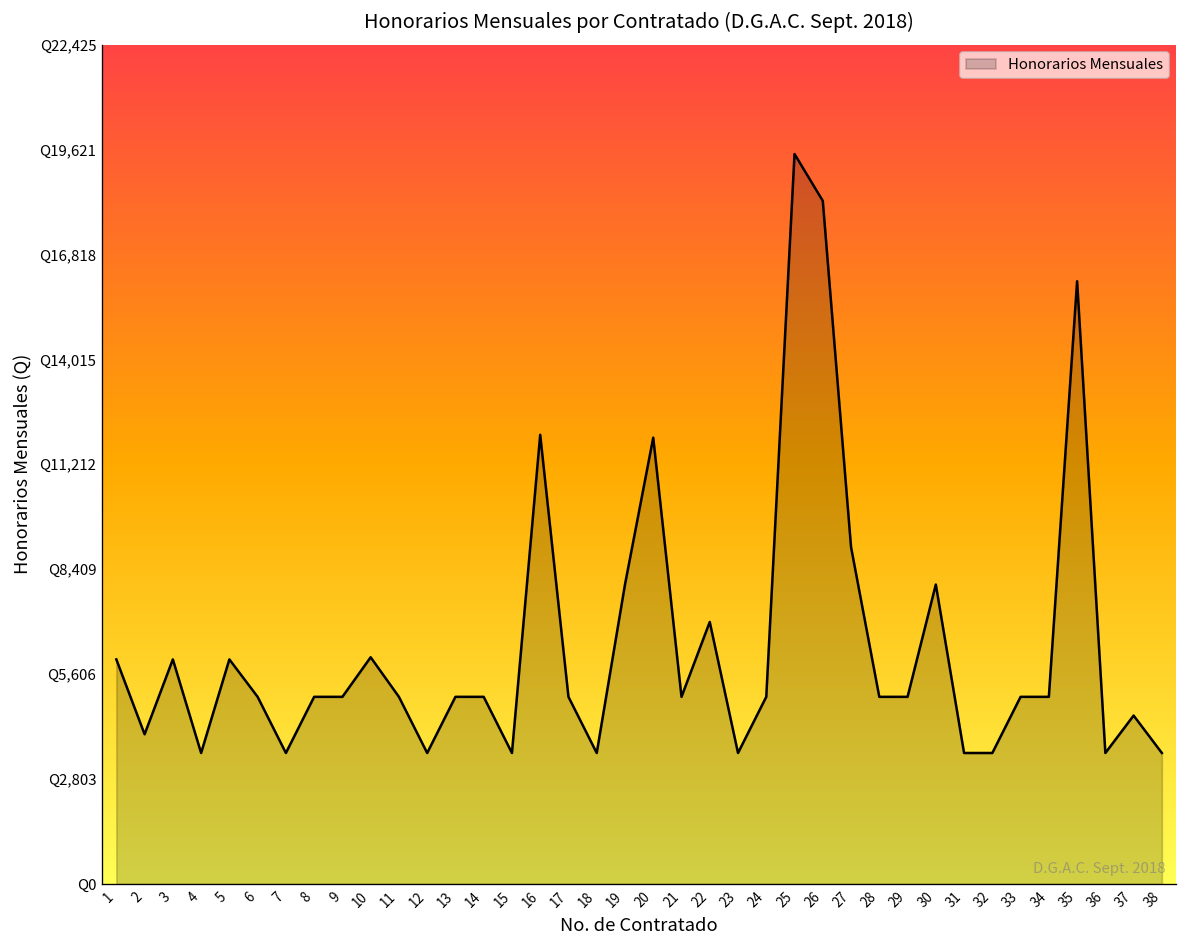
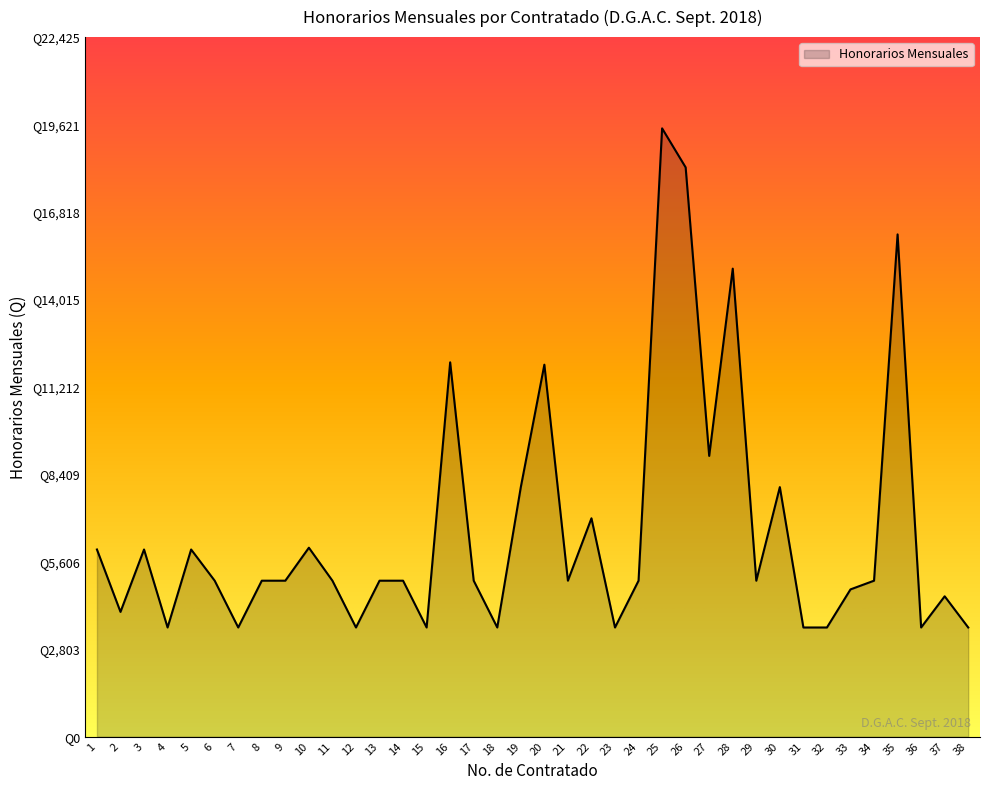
  {
    "1": "Q6,000",
    "2": "Q4,000",
    "3": "Q6,000",
    "4": "Q3,500",
    "5": "Q6,000",
    "6": "Q5,000",
    "7": "Q3,500",
    "8": "Q5,000",
    "9": "Q5,000",
    "10": "Q6,100",
    "11": "Q5,000",
    "12": "Q3,500",
    "13": "Q5,000",
    "14": "Q5,000",
    "15": "Q3,500",
    "16": "Q12,000",
    "17": "Q5,000",
    "18": "Q3,500",
    "19": "Q8,000",
    "20": "Q11,900",
    "21": "Q5,000",
    "22": "Q7,000",
    "23": "Q3,500",
    "24": "Q5,000",
    "25": "Q19,500",
    "26": "Q18,200",
    "27": "Q9,000",
-   "28": "Q5,000",
+   "28": "Q15,000",
    "29": "Q5,000",
    "30": "Q8,000",
    "31": "Q3,500",
    "32": "Q3,500",
-   "33": "Q5,000",
+   "33": "Q4,700",
    "34": "Q5,000",
    "35": "Q16,100",
    "36": "Q3,500",
    "37": "Q4,500",
    "38": "Q3,500"
  }
